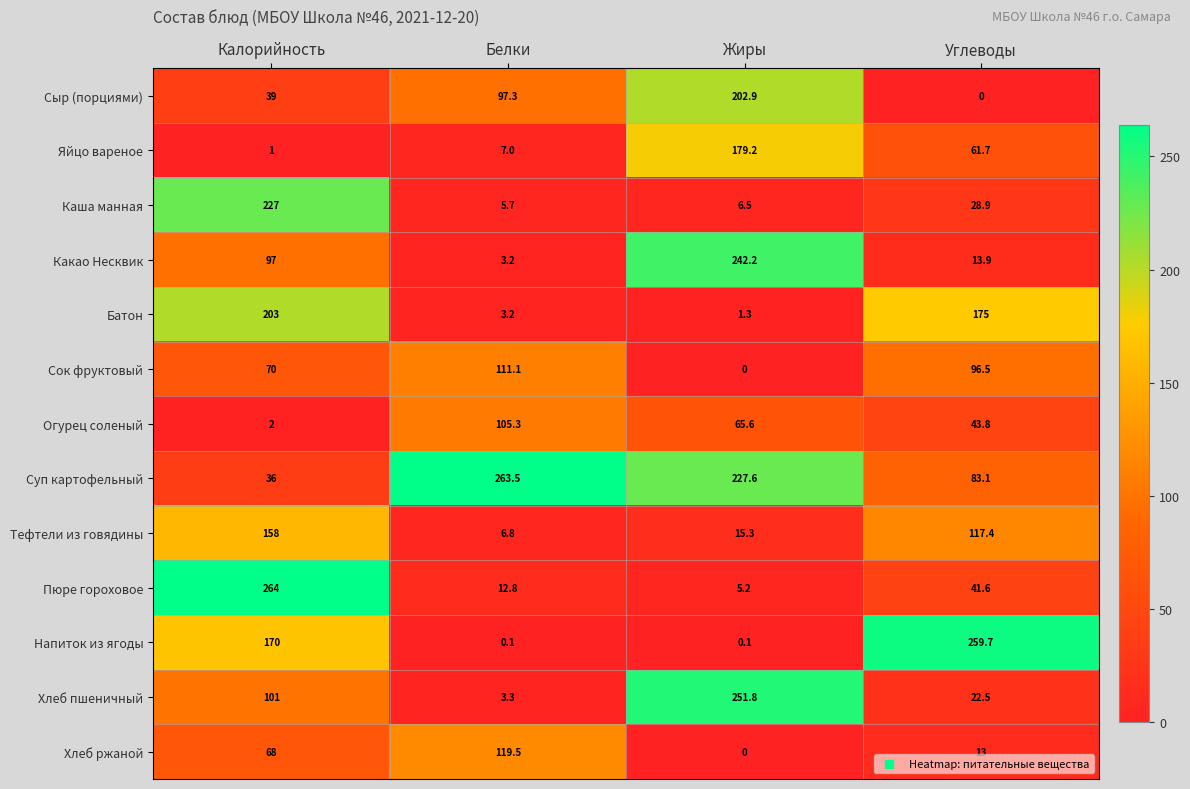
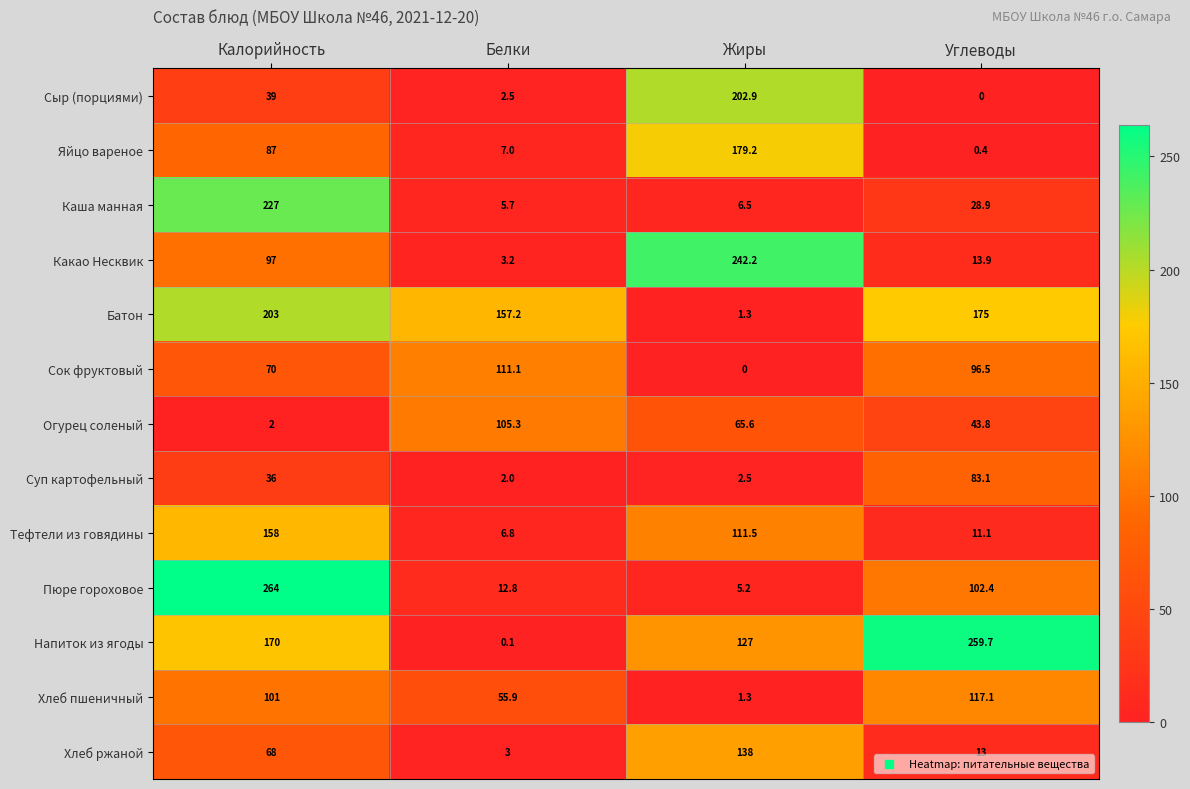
  {
    "Сыр (порциями)": {
      "Калорийность": 39,
-     "Белки": 97.3,
+     "Белки": 2.5,
      "Жиры": 202.9,
      "Углеводы": 0
    },
    "Яйцо вареное": {
-     "Калорийность": 1,
+     "Калорийность": 87,
      "Белки": 7.0,
      "Жиры": 179.2,
-     "Углеводы": 61.7
+     "Углеводы": 0.4
    },
    "Каша манная": {
      "Калорийность": 227,
      "Белки": 5.7,
      "Жиры": 6.5,
      "Углеводы": 28.9
    },
    "Какао Несквик": {
      "Калорийность": 97,
      "Белки": 3.2,
      "Жиры": 242.2,
      "Углеводы": 13.9
    },
    "Батон": {
      "Калорийность": 203,
-     "Белки": 3.2,
+     "Белки": 157.2,
      "Жиры": 1.3,
      "Углеводы": 175
    },
    "Сок фруктовый": {
      "Калорийность": 70,
      "Белки": 111.1,
      "Жиры": 0,
      "Углеводы": 96.5
    },
    "Огурец соленый": {
      "Калорийность": 2,
      "Белки": 105.3,
      "Жиры": 65.6,
      "Углеводы": 43.8
    },
    "Суп картофельный": {
      "Калорийность": 36,
-     "Белки": 263.5,
-     "Жиры": 227.6,
+     "Белки": 2.0,
+     "Жиры": 2.5,
      "Углеводы": 83.1
    },
    "Тефтели из говядины": {
      "Калорийность": 158,
      "Белки": 6.8,
-     "Жиры": 15.3,
-     "Углеводы": 117.4
+     "Жиры": 111.5,
+     "Углеводы": 11.1
    },
    "Пюре гороховое": {
      "Калорийность": 264,
      "Белки": 12.8,
      "Жиры": 5.2,
-     "Углеводы": 41.6
+     "Углеводы": 102.4
    },
    "Напиток из ягоды": {
      "Калорийность": 170,
      "Белки": 0.1,
-     "Жиры": 0.1,
+     "Жиры": 127,
      "Углеводы": 259.7
    },
    "Хлеб пшеничный": {
      "Калорийность": 101,
-     "Белки": 3.3,
-     "Жиры": 251.8,
-     "Углеводы": 22.5
+     "Белки": 55.9,
+     "Жиры": 1.3,
+     "Углеводы": 117.1
    },
    "Хлеб ржаной": {
      "Калорийность": 68,
-     "Белки": 119.5,
-     "Жиры": 0
+     "Белки": 3,
+     "Жиры": 138
    }
  }
